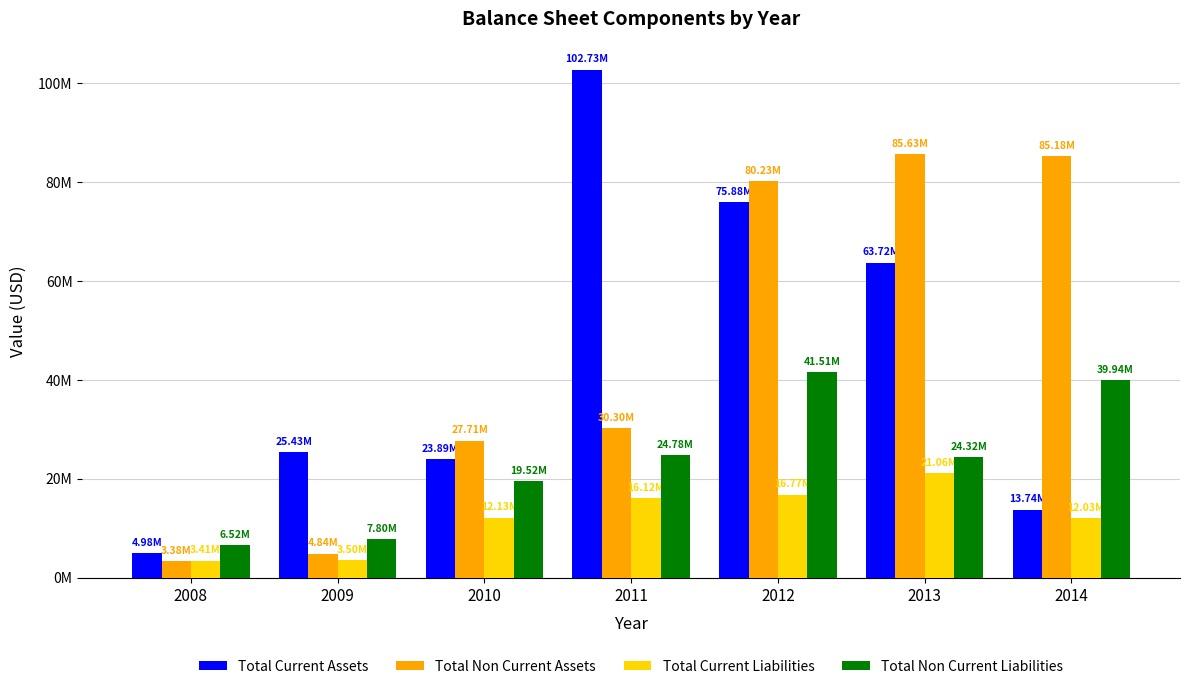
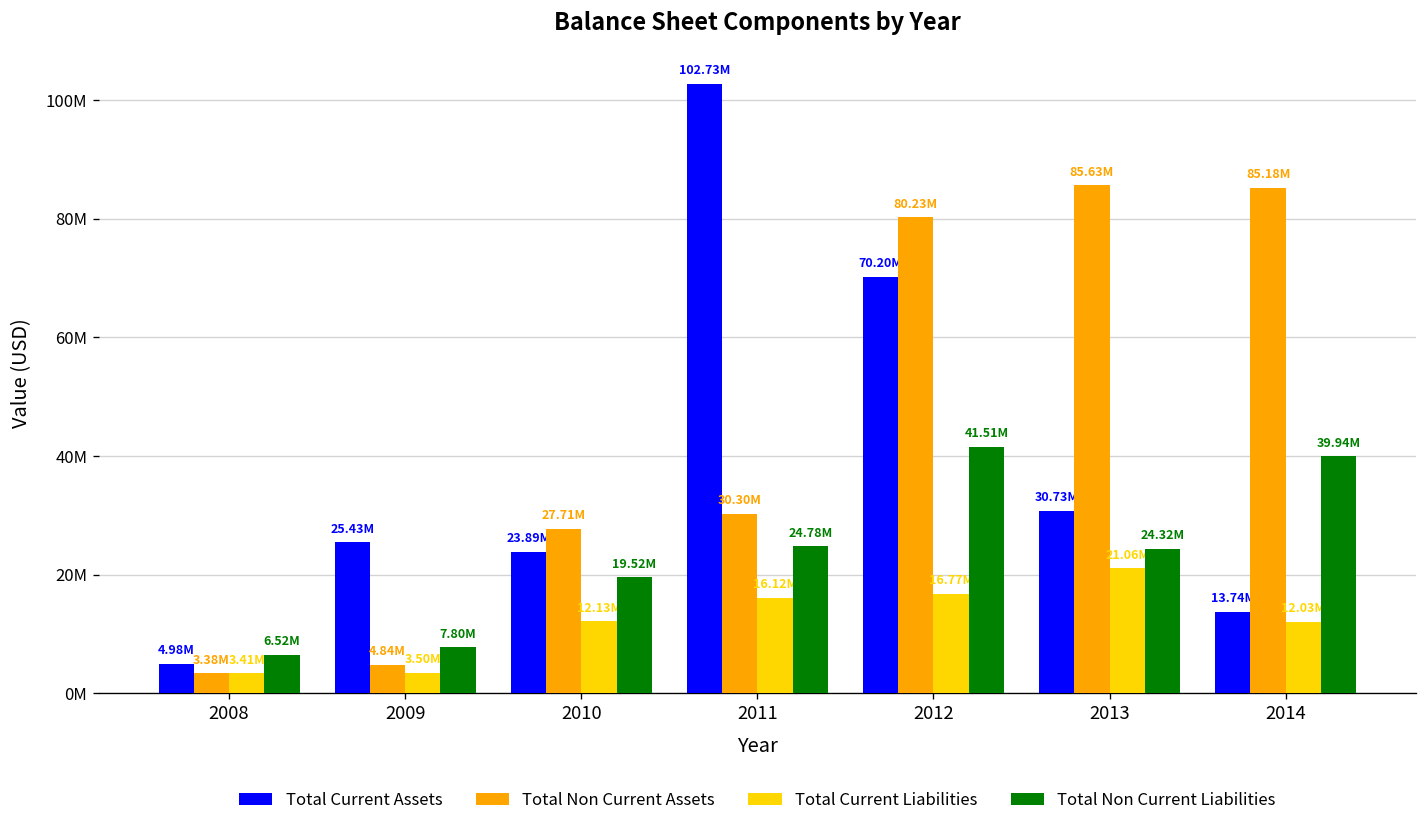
  {
    "Total Current Assets": {
      "2008": "4.98M",
      "2009": "25.43M",
      "2010": "23.89M",
      "2011": "102.73M",
-     "2012": "75.88M",
-     "2013": "63.72M",
+     "2012": "70.20M",
+     "2013": "30.73M",
      "2014": "13.74M"
    },
    "Total Non Current Liabilities": {
      "2008": "6.52M",
      "2009": "7.80M",
      "2010": "19.52M",
      "2011": "24.78M",
      "2012": "41.51M",
      "2013": "24.32M",
      "2014": "39.94M"
    }
  }
